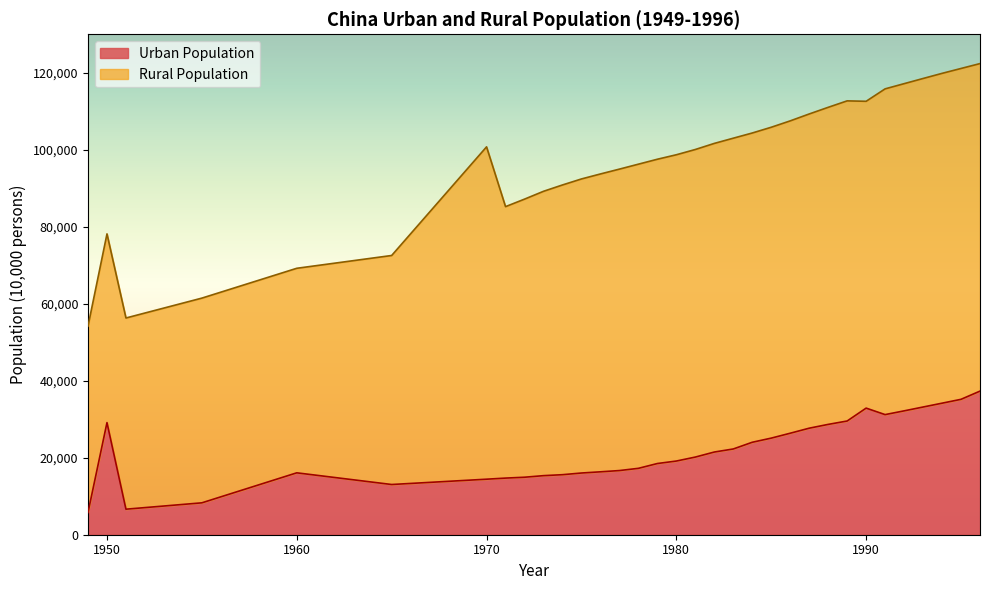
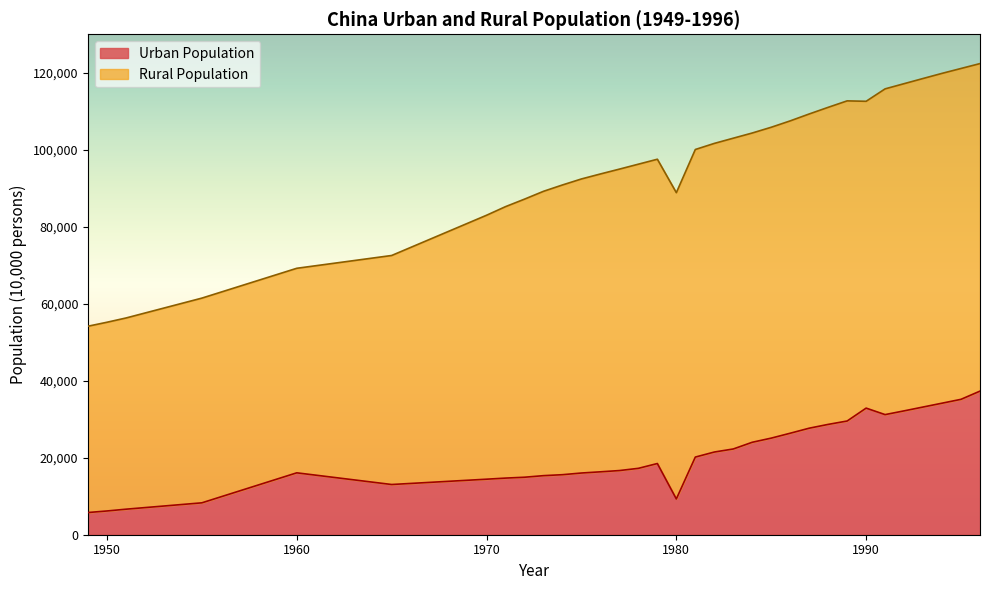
  {
    "Urban Population": {
-     "1950": "29,000",
+     "1950": "6,000",
      "1960": "16,000",
      "1970": "14,000",
-     "1980": "19,000",
+     "1980": "9,000",
      "1990": "33,000"
    },
    "Rural Population": {
      "1950": "49,000",
      "1960": "53,000",
-     "1970": "86,000",
+     "1970": "69,000",
      "1980": "80,000",
      "1990": "80,000"
    }
  }
